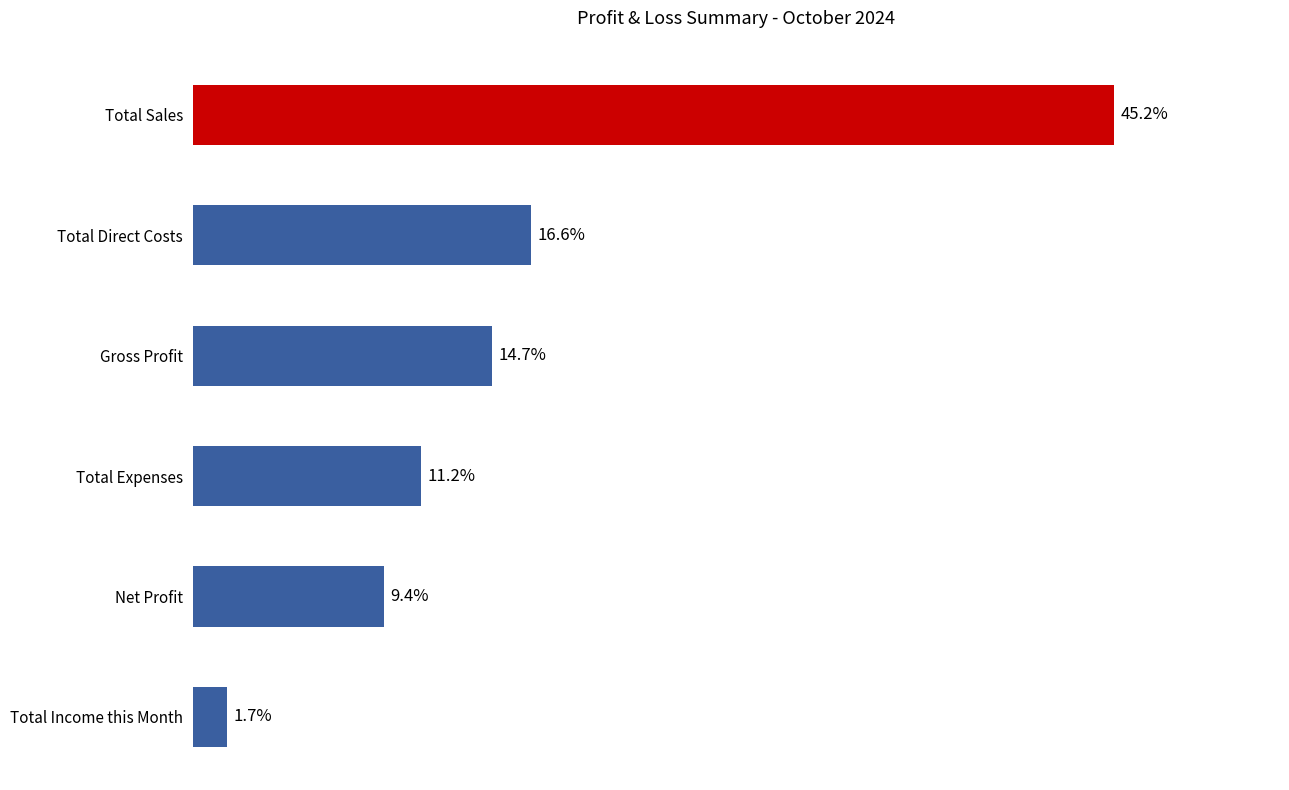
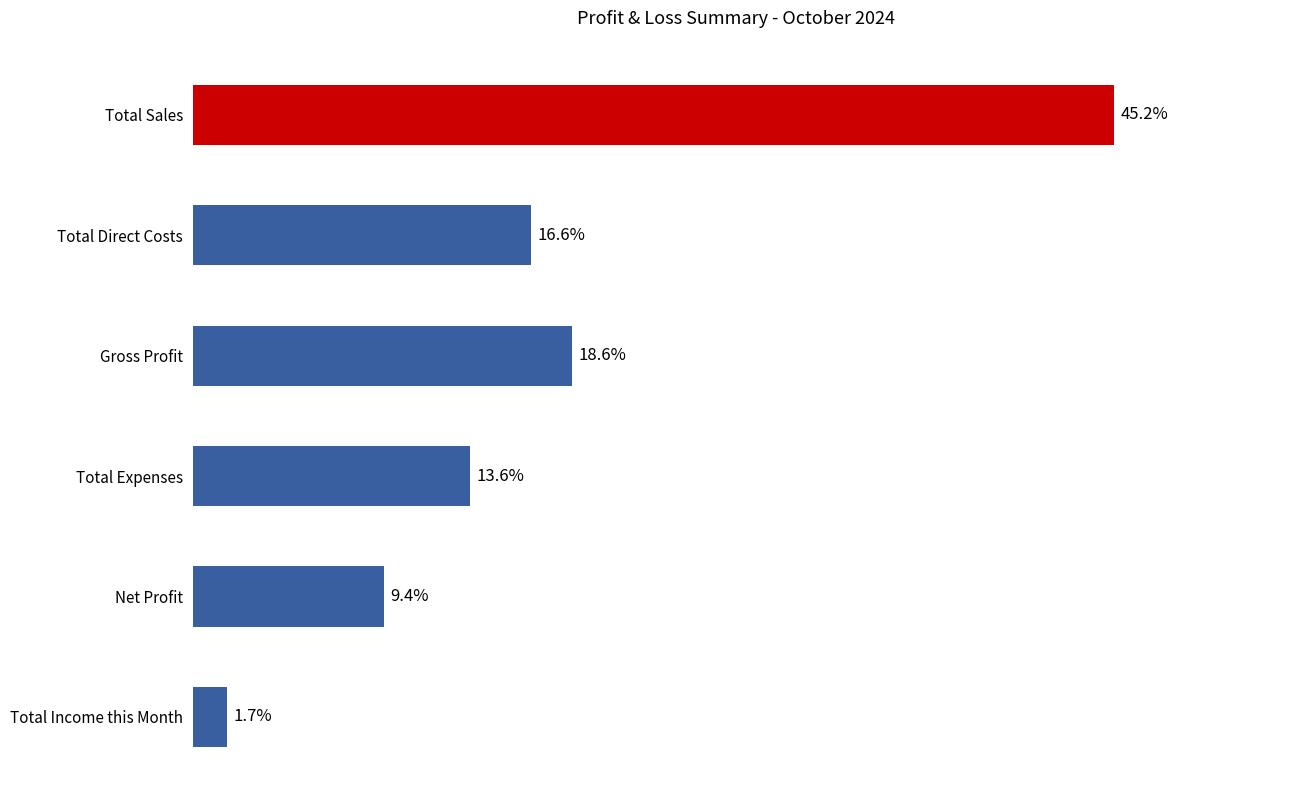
  {
    "Total Sales": "45.2%",
    "Total Direct Costs": "16.6%",
-   "Gross Profit": "14.7%",
-   "Total Expenses": "11.2%",
+   "Gross Profit": "18.6%",
+   "Total Expenses": "13.6%",
    "Net Profit": "9.4%",
    "Total Income this Month": "1.7%"
  }
